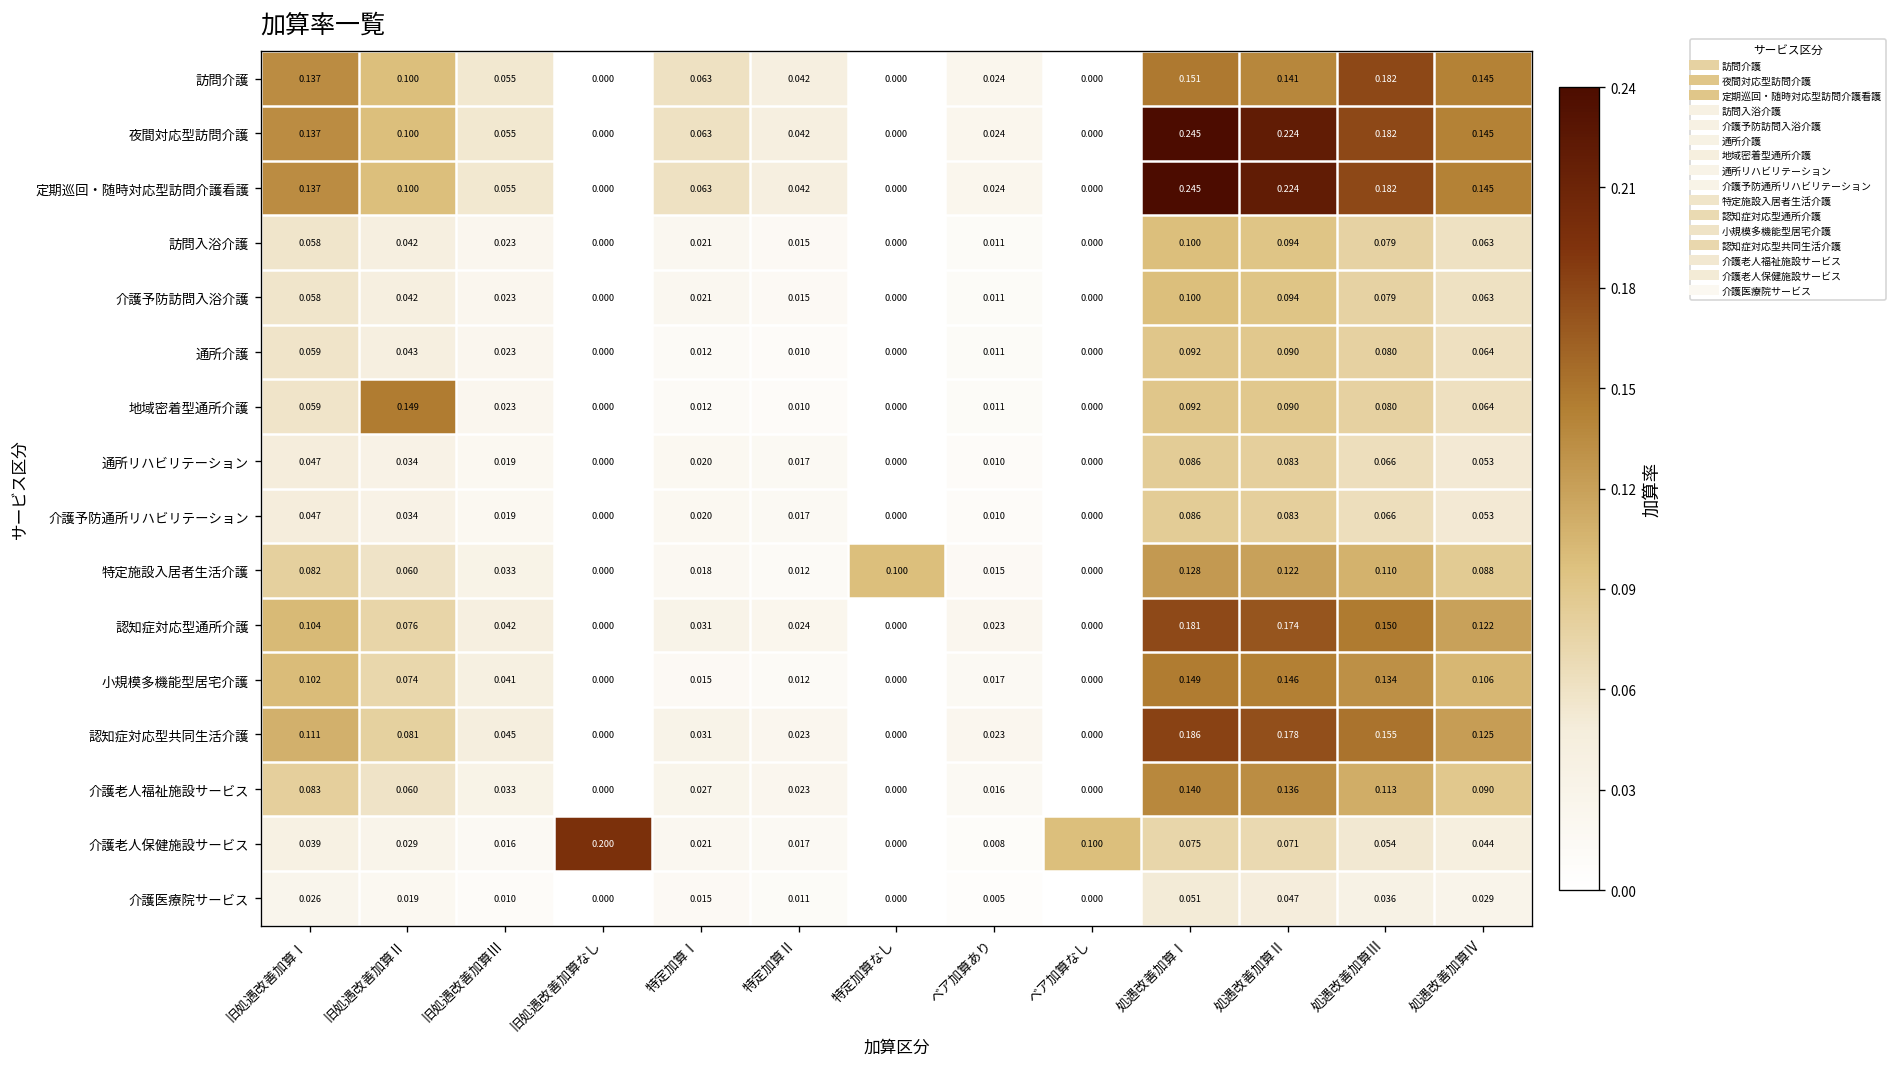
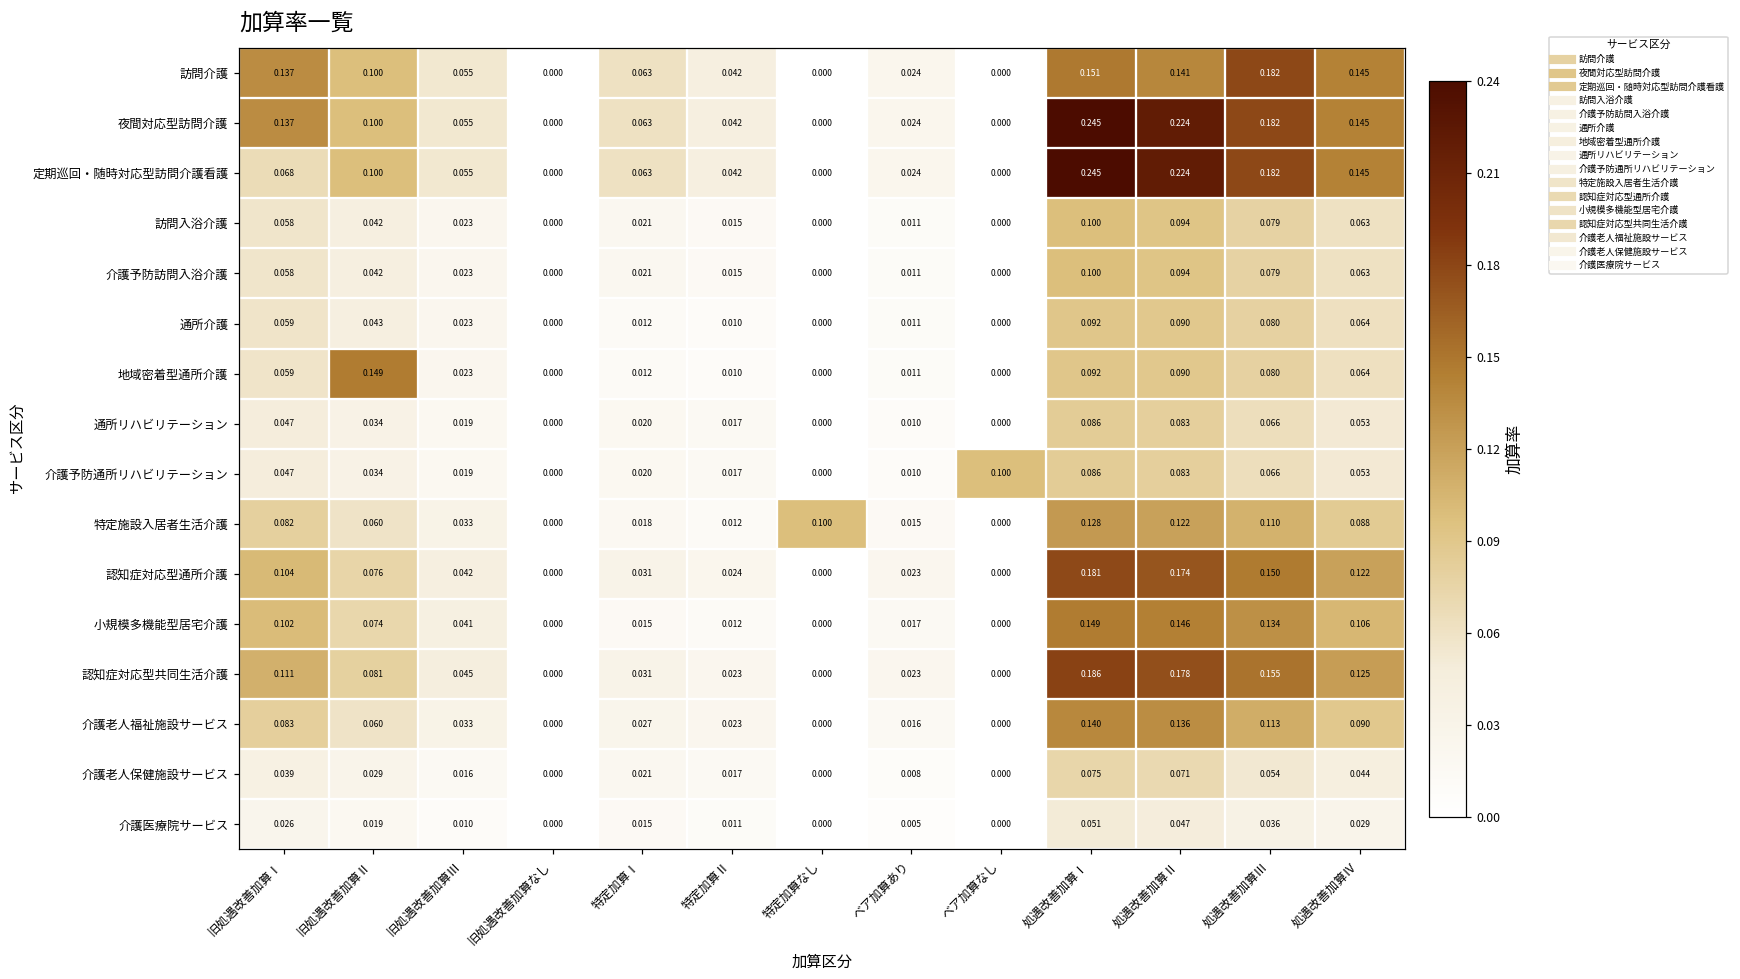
  {
    "定期巡回・随時対応型訪問介護看護": {
-     "旧処遇改善加算Ⅰ": 0.137,
+     "旧処遇改善加算Ⅰ": 0.068,
      "旧処遇改善加算Ⅱ": 0.100,
      "旧処遇改善加算Ⅲ": 0.055,
      "旧処遇改善加算なし": 0.000,
      "特定加算Ⅰ": 0.063,
      "特定加算Ⅱ": 0.042,
      "特定加算なし": 0.000,
      "ベア加算あり": 0.024,
      "ベア加算なし": 0.000,
      "処遇改善加算Ⅰ": 0.245,
      "処遇改善加算Ⅱ": 0.224,
      "処遇改善加算Ⅲ": 0.182,
      "処遇改善加算Ⅳ": 0.145
    },
    "介護予防通所リハビリテーション": {
      "旧処遇改善加算Ⅰ": 0.047,
      "旧処遇改善加算Ⅱ": 0.034,
      "旧処遇改善加算Ⅲ": 0.019,
      "旧処遇改善加算なし": 0.000,
      "特定加算Ⅰ": 0.020,
      "特定加算Ⅱ": 0.017,
      "特定加算なし": 0.000,
      "ベア加算あり": 0.010,
-     "ベア加算なし": 0.000,
+     "ベア加算なし": 0.100,
      "処遇改善加算Ⅰ": 0.086,
      "処遇改善加算Ⅱ": 0.083,
      "処遇改善加算Ⅲ": 0.066,
      "処遇改善加算Ⅳ": 0.053
    },
    "介護老人保健施設サービス": {
      "旧処遇改善加算Ⅰ": 0.039,
      "旧処遇改善加算Ⅱ": 0.029,
      "旧処遇改善加算Ⅲ": 0.016,
-     "旧処遇改善加算なし": 0.200,
+     "旧処遇改善加算なし": 0.000,
      "特定加算Ⅰ": 0.021,
      "特定加算Ⅱ": 0.017,
      "特定加算なし": 0.000,
      "ベア加算あり": 0.008,
-     "ベア加算なし": 0.100,
+     "ベア加算なし": 0.000,
      "処遇改善加算Ⅰ": 0.075,
      "処遇改善加算Ⅱ": 0.071,
      "処遇改善加算Ⅲ": 0.054,
      "処遇改善加算Ⅳ": 0.044
    }
  }
